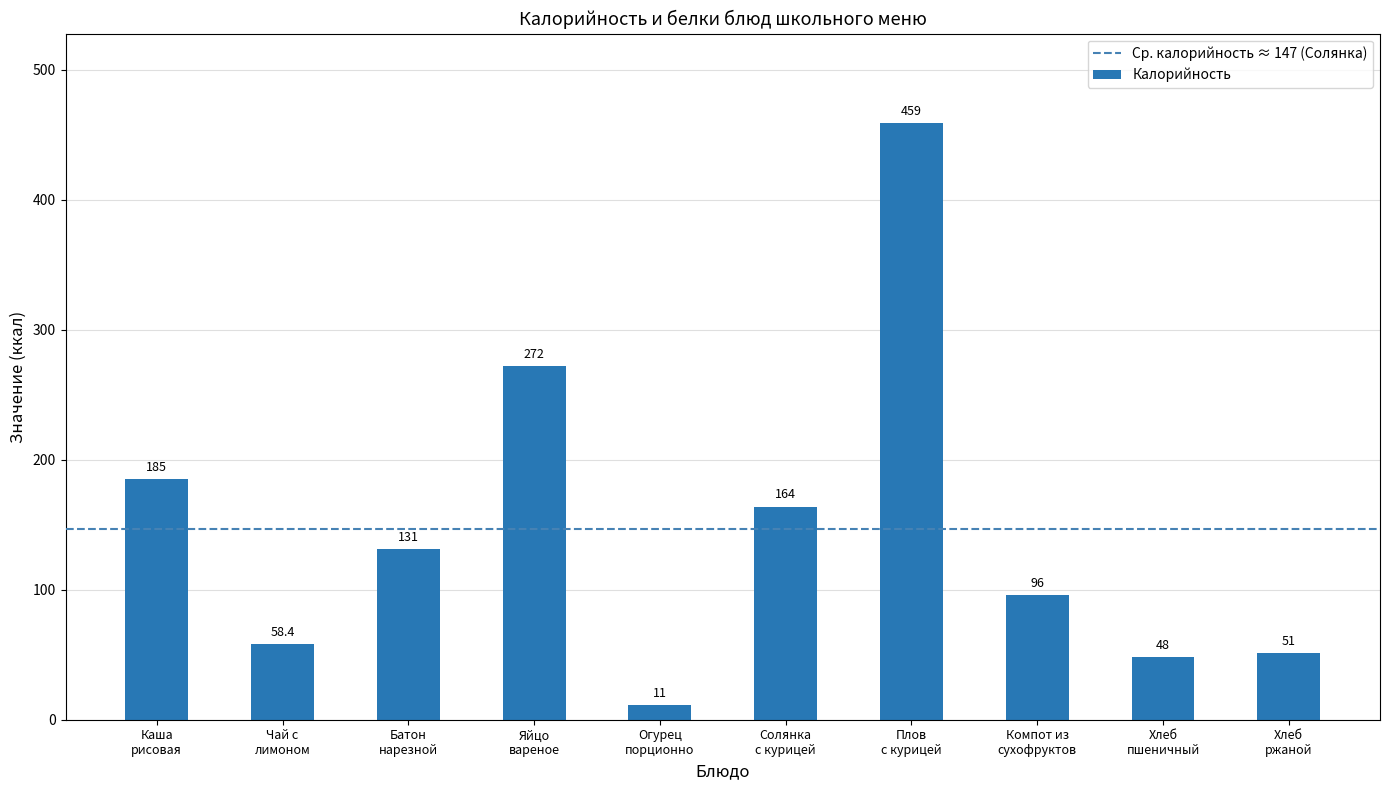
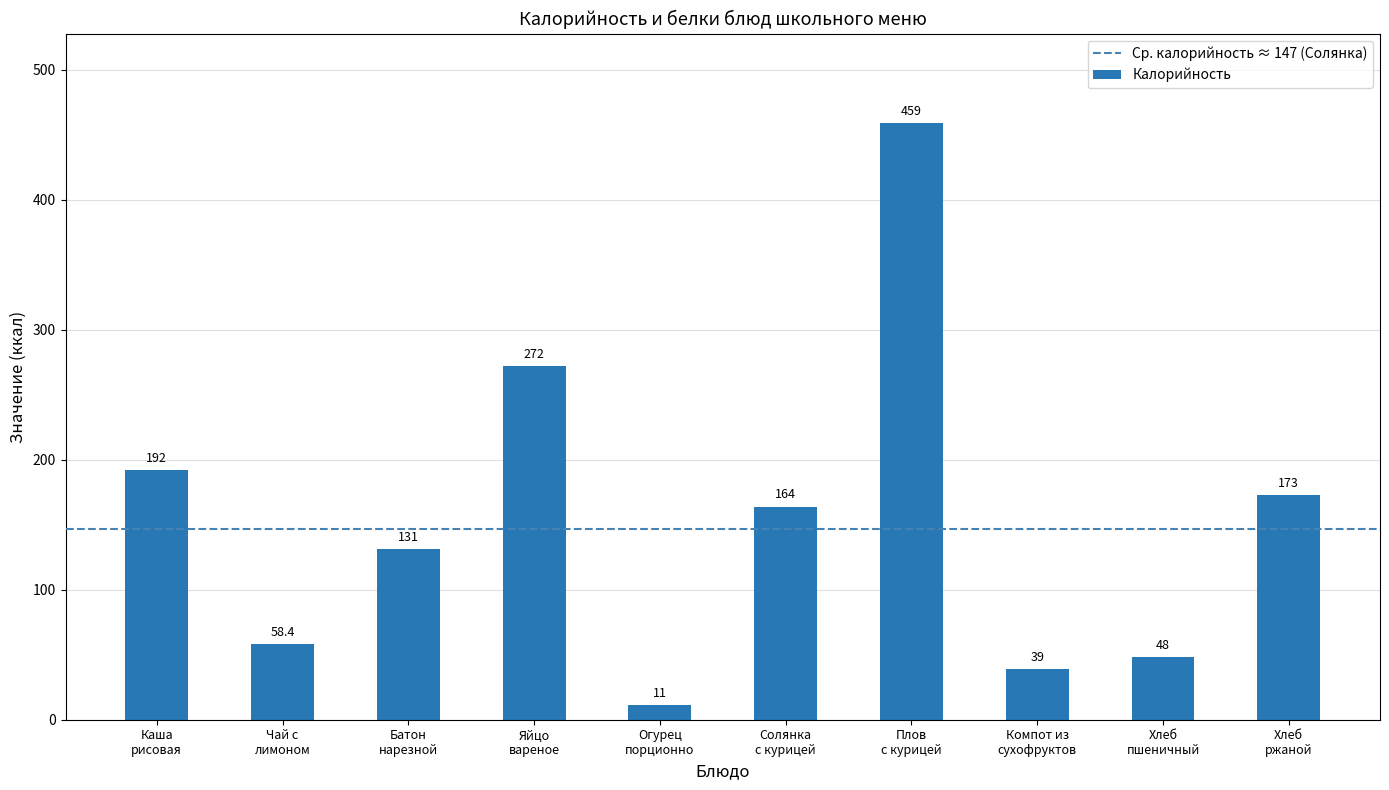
  {
-   "Каша рисовая": 185,
+   "Каша рисовая": 192,
    "Чай с лимоном": 58.4,
    "Батон нарезной": 131,
    "Яйцо вареное": 272,
    "Огурец порционно": 11,
    "Солянка с курицей": 164,
    "Плов с курицей": 459,
-   "Компот из сухофруктов": 96,
+   "Компот из сухофруктов": 39,
    "Хлеб пшеничный": 48,
-   "Хлеб ржаной": 51
+   "Хлеб ржаной": 173
  }
